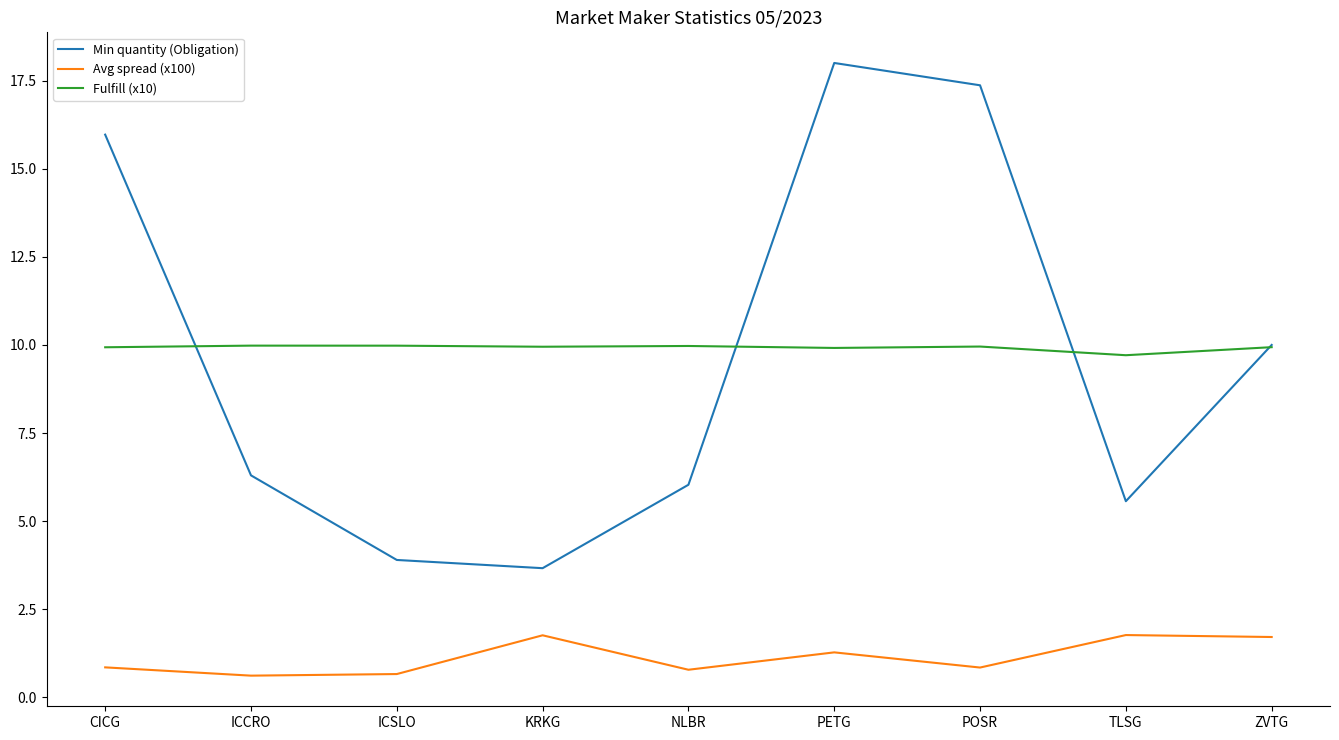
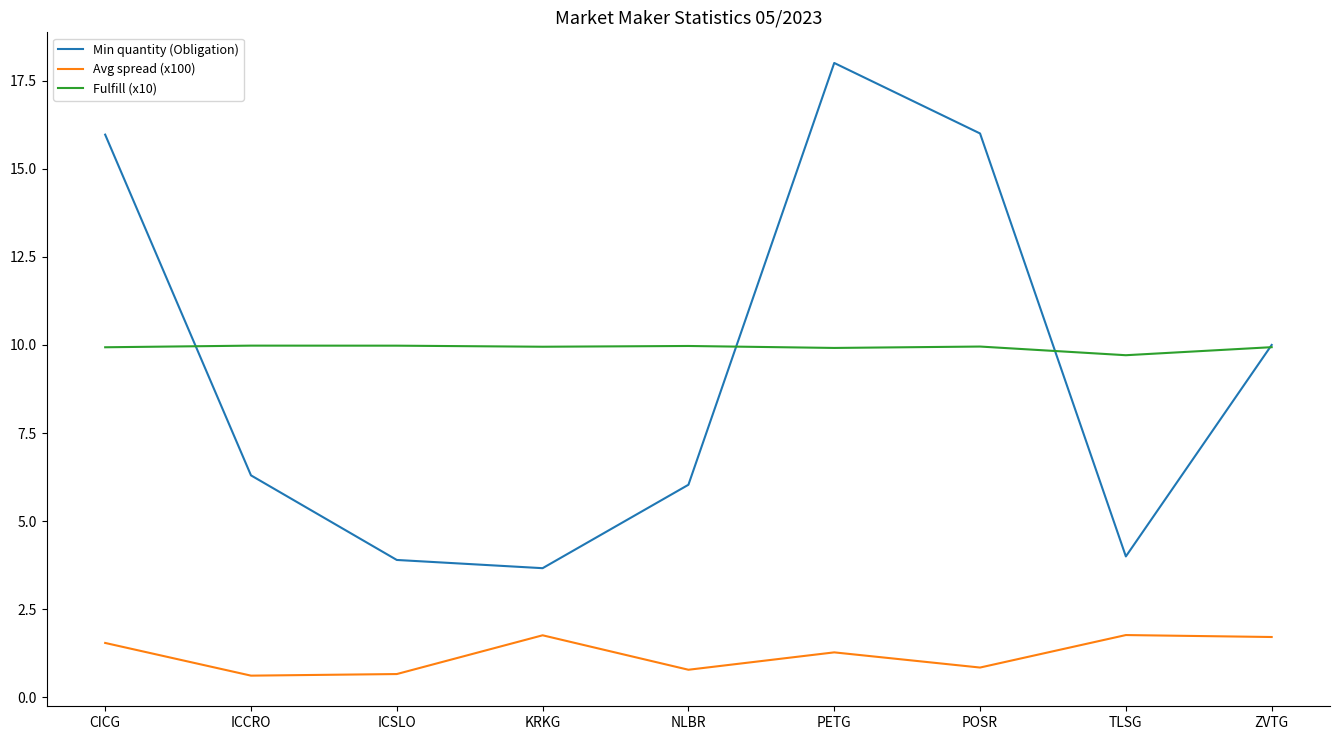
  {
    "Min quantity (Obligation)": {
      "CICG": 16.0,
      "ICCRO": 6.3,
      "ICSLO": 3.9,
      "KRKG": 3.7,
      "NLBR": 6.0,
      "PETG": 18.0,
-     "POSR": 17.4,
-     "TLSG": 5.6
+     "POSR": 16.0,
+     "TLSG": 4.0
    },
    "Avg spread (x100)": {
-     "CICG": 0.9,
+     "CICG": 1.5,
      "ICCRO": 0.6,
      "ICSLO": 0.7,
      "KRKG": 1.8,
      "NLBR": 0.8,
      "PETG": 1.3,
      "POSR": 0.8,
      "TLSG": 1.8,
      "ZVTG": 1.7
    },
    "Fulfill (x10)": {
      "CICG": 9.9,
      "ICCRO": 10.0,
      "ICSLO": 10.0,
      "KRKG": 9.9,
      "NLBR": 10.0,
      "PETG": 9.9,
      "POSR": 10.0,
      "TLSG": 9.7
    }
  }
